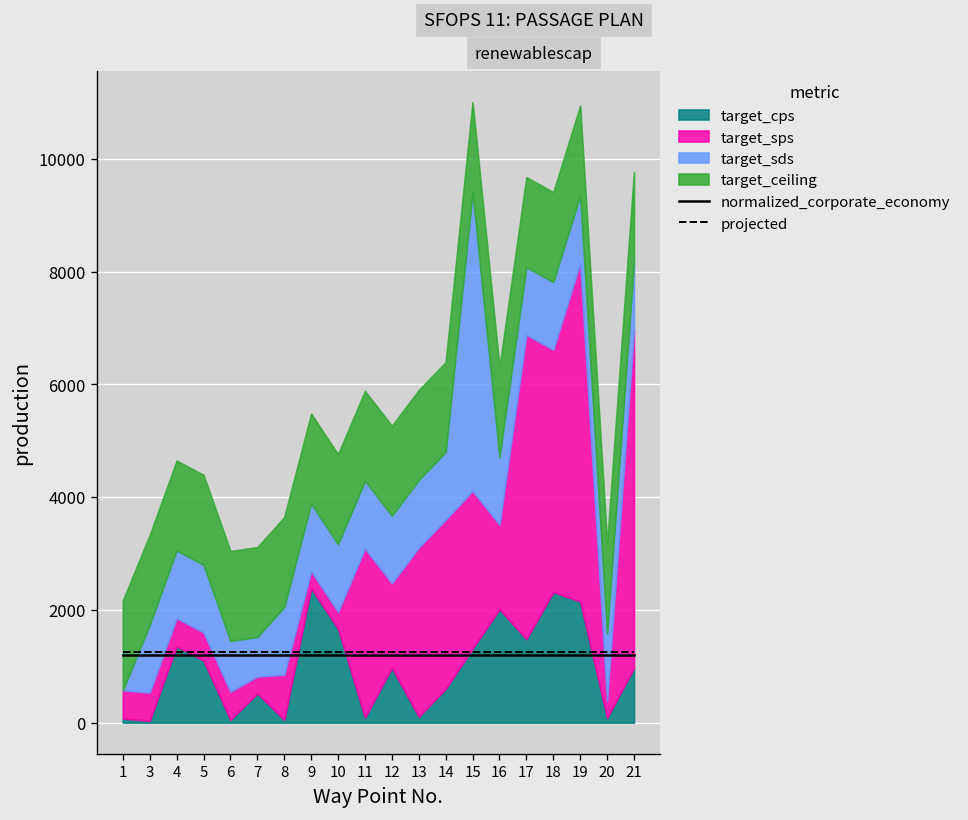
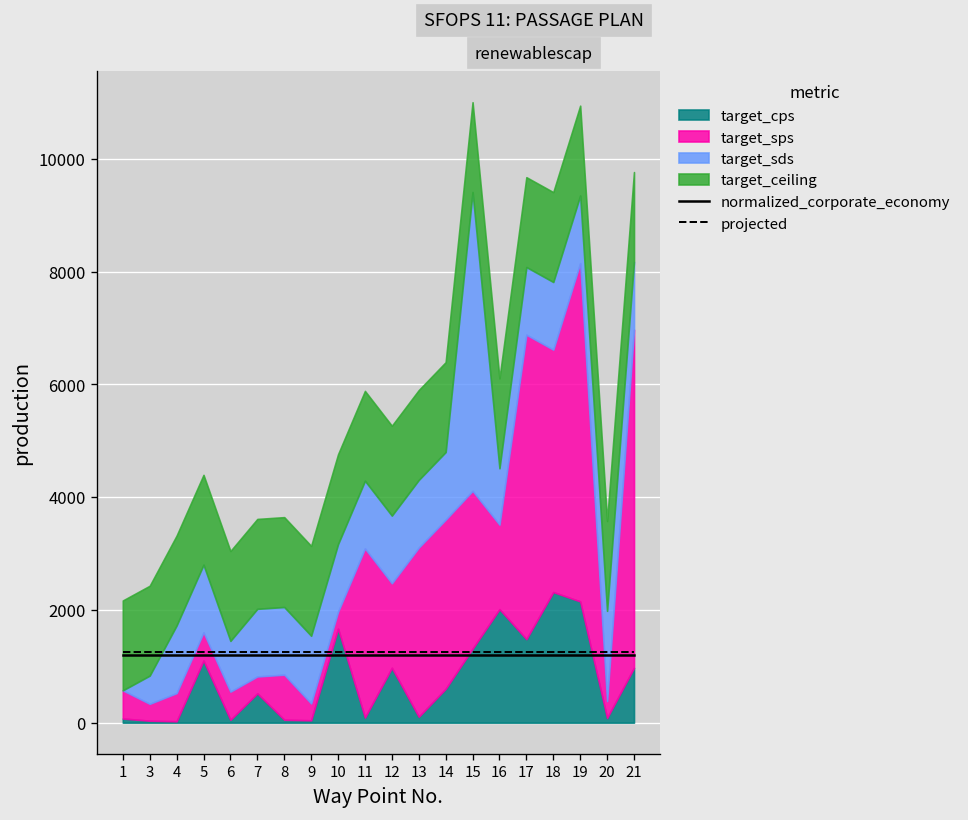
  {
    "target_cps": {
      "1": 100,
-     "4": 1400,
+     "4": 0,
      "5": 1100,
      "7": 500,
-     "9": 2400,
+     "9": 0,
      "10": 1700,
      "11": 100,
      "12": 1000,
      "13": 100,
      "14": 600,
      "16": 2000,
      "17": 1500,
      "18": 2300,
      "19": 2200,
      "20": 100,
      "21": 1000
    },
    "target_sps": {
-     "3": 500,
+     "3": 300,
      "4": 500,
      "5": 500,
      "6": 500,
      "7": 300,
      "8": 800,
      "9": 300,
      "10": 300,
      "11": 3000,
      "12": 1500,
      "13": 3000,
      "14": 3000,
      "15": 2800,
      "16": 1500,
      "17": 5400,
      "18": 4300,
      "19": 6000,
      "20": 300,
      "21": 6000
    },
    "target_sds": {
-     "3": 1200,
+     "3": 500,
      "4": 1200,
      "5": 1200,
      "6": 900,
-     "7": 700,
+     "7": 1200,
      "8": 1200,
      "9": 1200,
      "10": 1200,
      "11": 1200,
      "12": 1200,
      "13": 1200,
      "14": 1200,
      "15": 5300,
-     "16": 1200,
+     "16": 1000,
      "17": 1200,
      "18": 1200,
      "19": 1200,
-     "20": 1200,
+     "20": 1600,
      "21": 1200
    },
    "target_ceiling": {
      "1": 1600,
      "3": 1600,
      "4": 1600,
      "5": 1600,
      "6": 1600,
      "7": 1600,
      "8": 1600,
      "9": 1600,
      "10": 1600,
      "11": 1600,
      "12": 1600,
      "13": 1600,
      "14": 1600,
      "15": 1600,
      "16": 1600,
      "17": 1600,
      "18": 1600,
      "19": 1600,
      "20": 1600,
      "21": 1600
    }
  }
